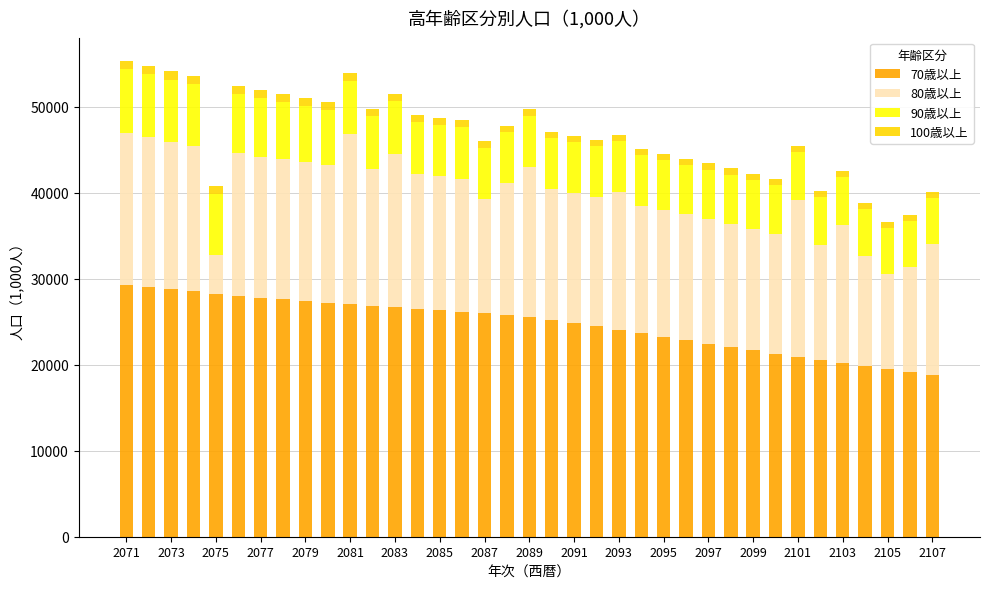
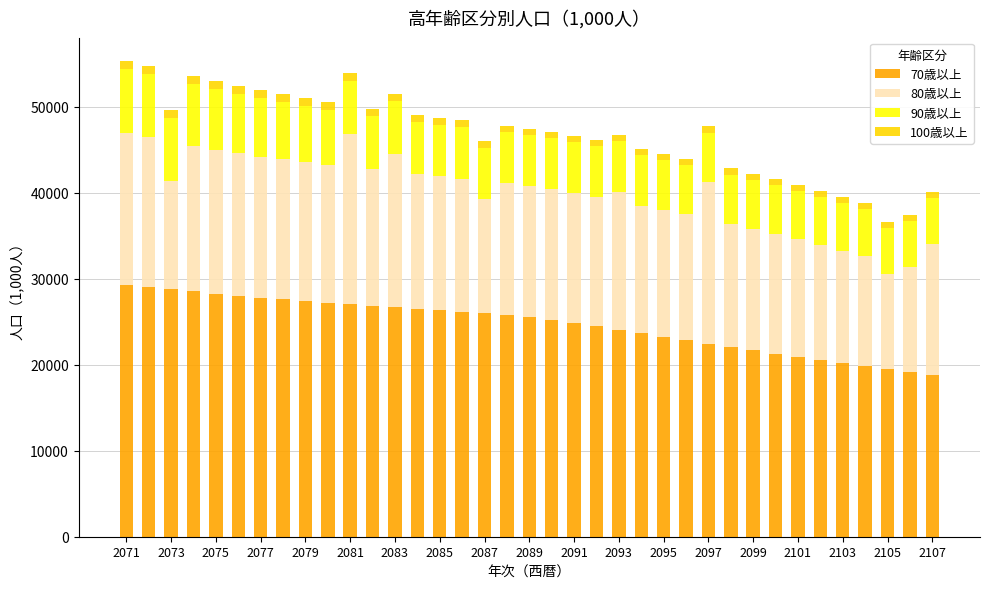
  {
    "80歳以上": {
      "2071": 18000,
-     "2073": 17000,
-     "2075": 5000,
+     "2073": 13000,
+     "2075": 17000,
      "2077": 16000,
      "2079": 16000,
      "2081": 20000,
      "2083": 18000,
      "2085": 16000,
      "2087": 13000,
-     "2089": 18000,
+     "2089": 15000,
      "2091": 15000,
      "2093": 16000,
      "2095": 15000,
-     "2097": 15000,
+     "2097": 19000,
      "2099": 14000,
-     "2101": 18000,
-     "2103": 16000,
+     "2101": 14000,
+     "2103": 13000,
      "2105": 11000,
      "2107": 15000
    }
  }
